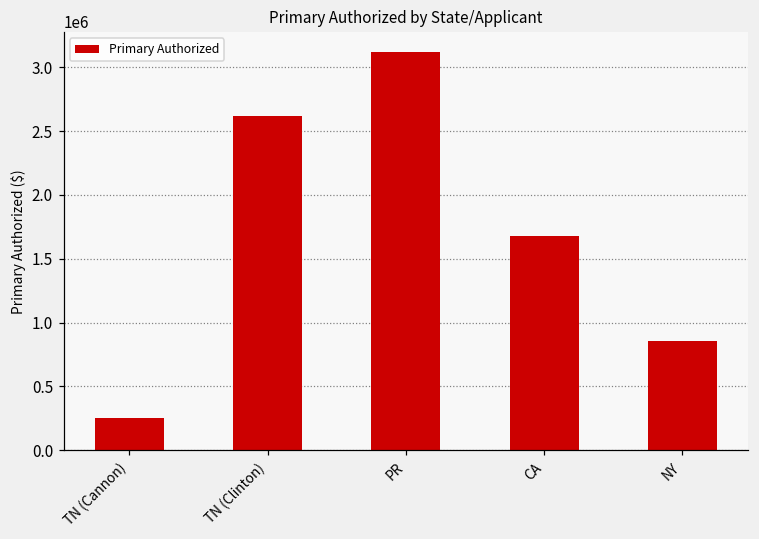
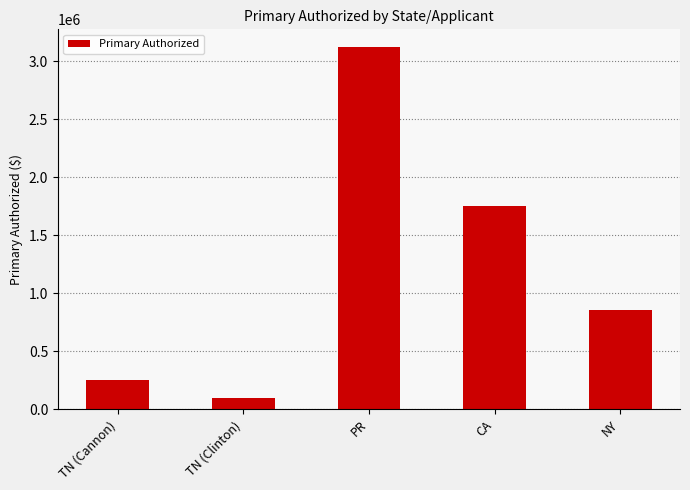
  {
    "TN (Cannon)": 260000,
-   "TN (Clinton)": 2610000,
+   "TN (Clinton)": 100000,
    "PR": 3120000,
-   "CA": 1680000,
+   "CA": 1750000,
    "NY": 850000
  }
